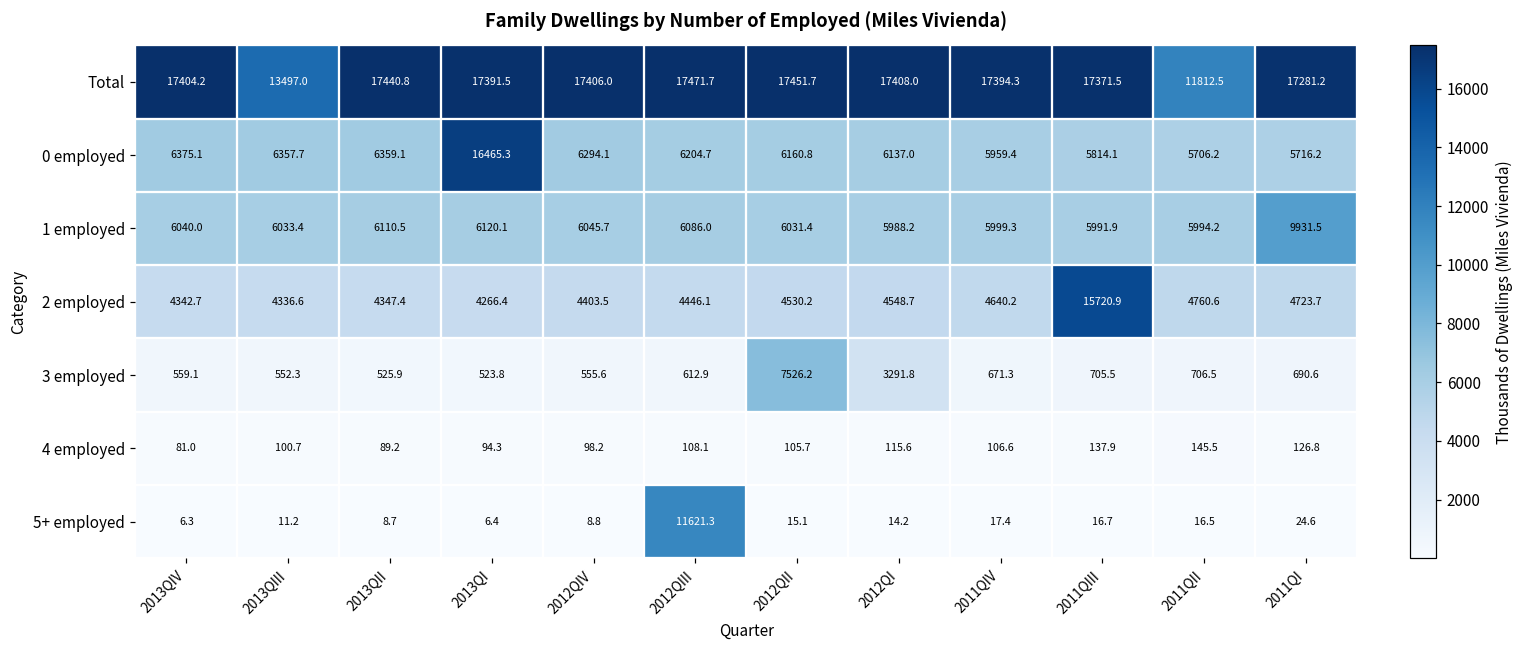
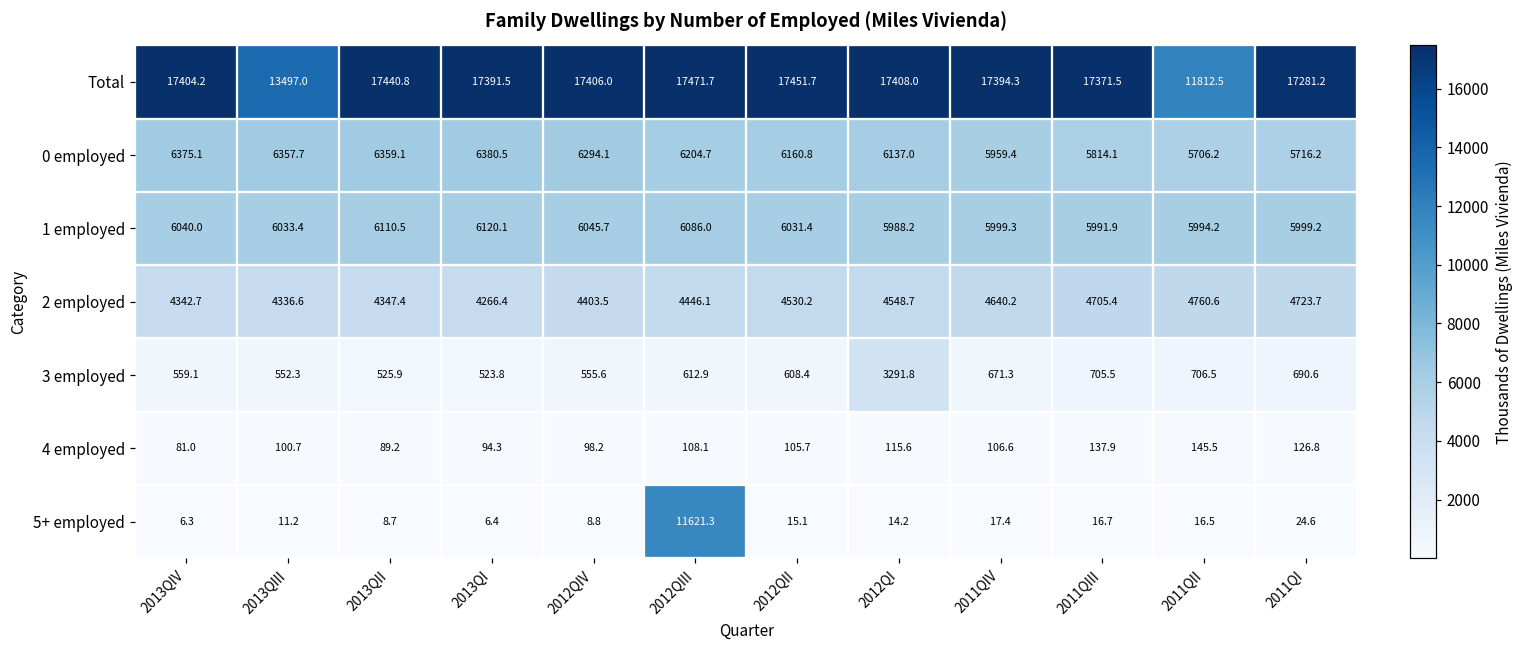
  {
    "Total": {
      "2013QIV": 17404.2,
      "2013QIII": 13497.0,
      "2013QII": 17440.8,
      "2013QI": 17391.5,
      "2012QIV": 17406.0,
      "2012QIII": 17471.7,
      "2012QII": 17451.7,
      "2012QI": 17408.0,
      "2011QIV": 17394.3,
      "2011QIII": 17371.5,
      "2011QII": 11812.5,
      "2011QI": 17281.2
    },
    "0 employed": {
      "2013QIV": 6375.1,
      "2013QIII": 6357.7,
      "2013QII": 6359.1,
-     "2013QI": 16465.3,
+     "2013QI": 6380.5,
      "2012QIV": 6294.1,
      "2012QIII": 6204.7,
      "2012QII": 6160.8,
      "2012QI": 6137.0,
      "2011QIV": 5959.4,
      "2011QIII": 5814.1,
      "2011QII": 5706.2,
      "2011QI": 5716.2
    },
    "1 employed": {
      "2013QIV": 6040.0,
      "2013QIII": 6033.4,
      "2013QII": 6110.5,
      "2013QI": 6120.1,
      "2012QIV": 6045.7,
      "2012QIII": 6086.0,
      "2012QII": 6031.4,
      "2012QI": 5988.2,
      "2011QIV": 5999.3,
      "2011QIII": 5991.9,
      "2011QII": 5994.2,
-     "2011QI": 9931.5
+     "2011QI": 5999.2
    },
    "2 employed": {
      "2013QIV": 4342.7,
      "2013QIII": 4336.6,
      "2013QII": 4347.4,
      "2013QI": 4266.4,
      "2012QIV": 4403.5,
      "2012QIII": 4446.1,
      "2012QII": 4530.2,
      "2012QI": 4548.7,
      "2011QIV": 4640.2,
-     "2011QIII": 15720.9,
+     "2011QIII": 4705.4,
      "2011QII": 4760.6,
      "2011QI": 4723.7
    },
    "3 employed": {
      "2013QIV": 559.1,
      "2013QIII": 552.3,
      "2013QII": 525.9,
      "2013QI": 523.8,
      "2012QIV": 555.6,
      "2012QIII": 612.9,
-     "2012QII": 7526.2,
+     "2012QII": 608.4,
      "2012QI": 3291.8,
      "2011QIV": 671.3,
      "2011QIII": 705.5,
      "2011QII": 706.5,
      "2011QI": 690.6
    },
    "4 employed": {
      "2013QIV": 81.0,
      "2013QIII": 100.7,
      "2013QII": 89.2,
      "2013QI": 94.3,
      "2012QIV": 98.2,
      "2012QIII": 108.1,
      "2012QII": 105.7,
      "2012QI": 115.6,
      "2011QIV": 106.6,
      "2011QIII": 137.9,
      "2011QII": 145.5,
      "2011QI": 126.8
    },
    "5+ employed": {
      "2013QIV": 6.3,
      "2013QIII": 11.2,
      "2013QII": 8.7,
      "2013QI": 6.4,
      "2012QIV": 8.8,
      "2012QIII": 11621.3,
      "2012QII": 15.1,
      "2012QI": 14.2,
      "2011QIV": 17.4,
      "2011QIII": 16.7,
      "2011QII": 16.5,
      "2011QI": 24.6
    }
  }
